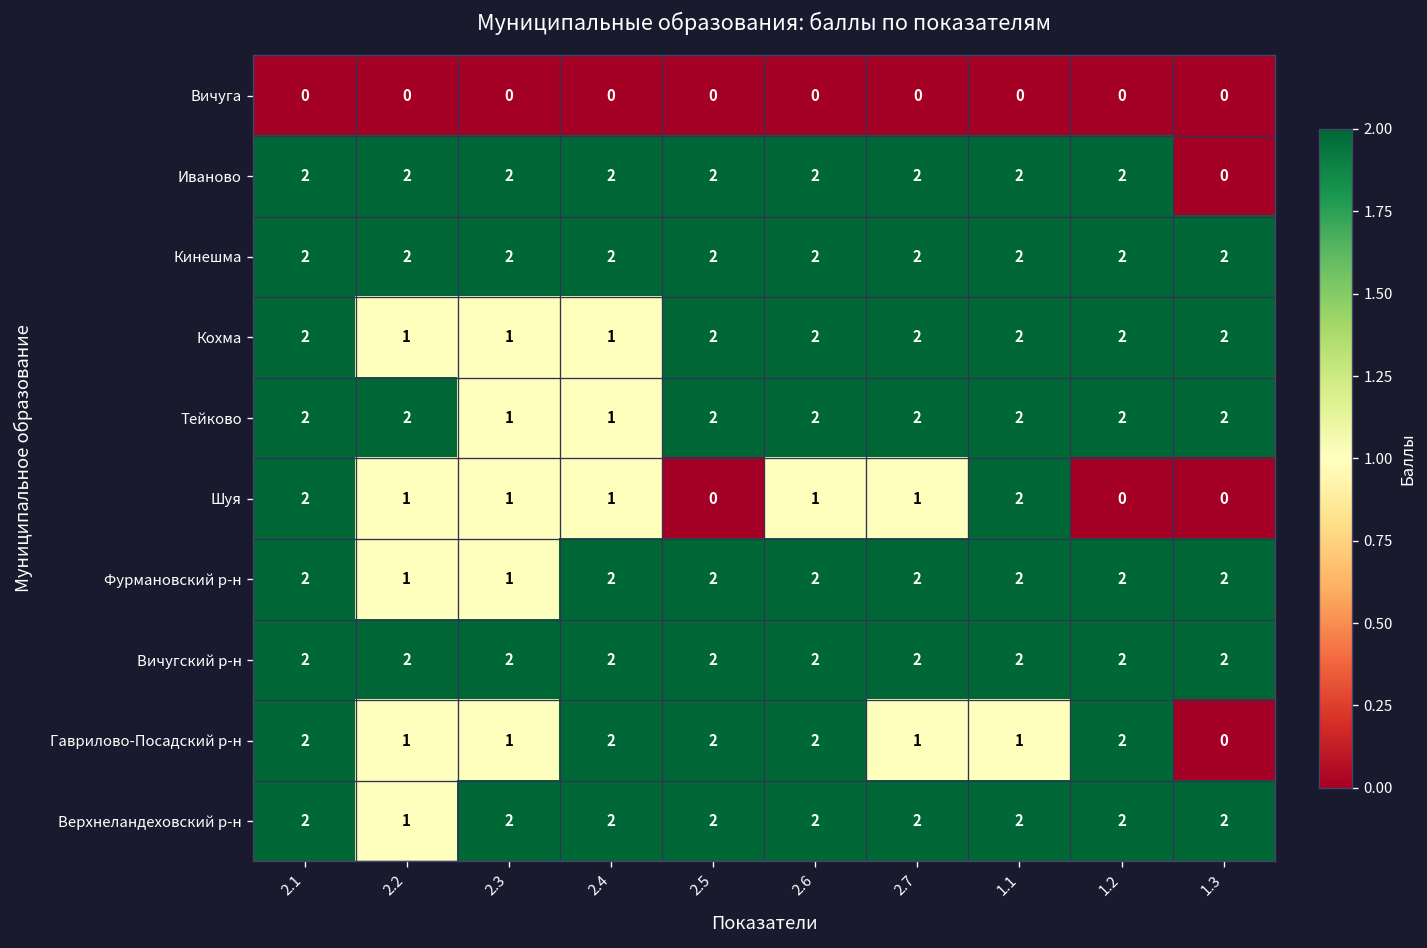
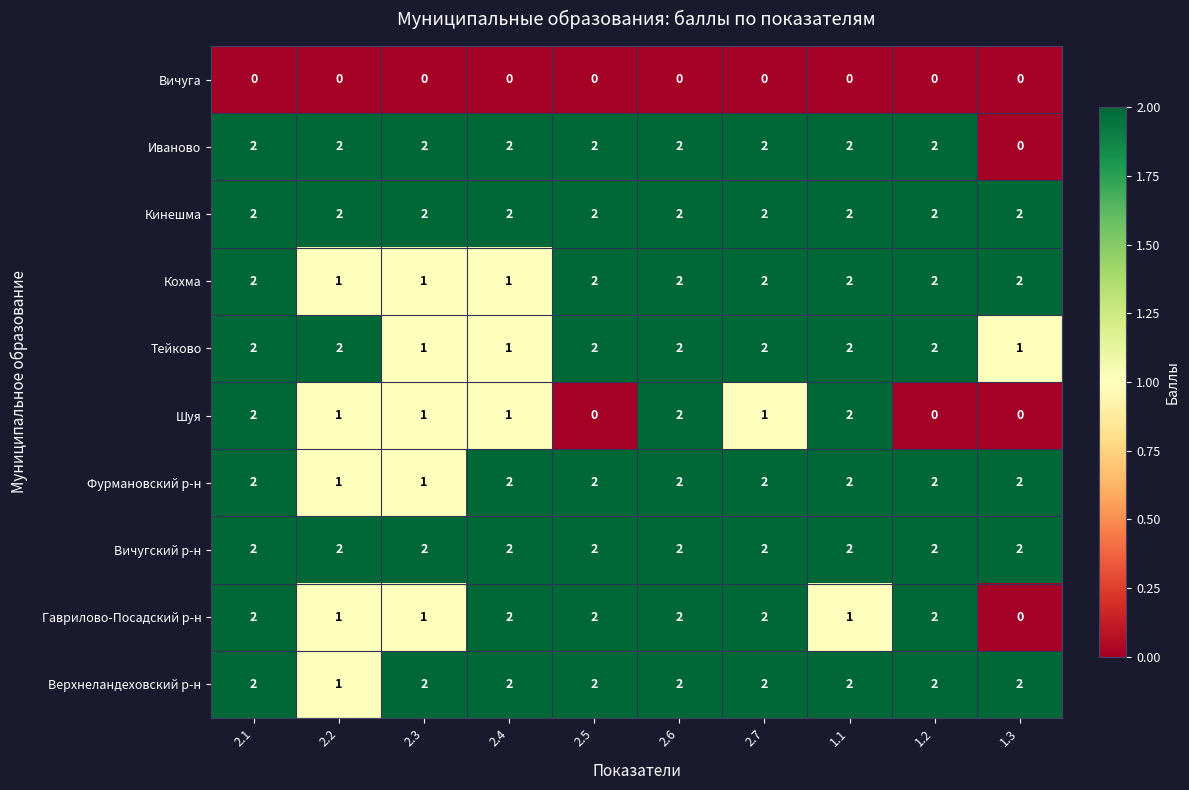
  {
    "Вичуга": {
      "2.1": 0,
      "2.2": 0,
      "2.3": 0,
      "2.4": 0,
      "2.5": 0,
      "2.6": 0,
      "2.7": 0,
      "1.1": 0,
      "1.2": 0,
      "1.3": 0
    },
    "Иваново": {
      "2.1": 2,
      "2.2": 2,
      "2.3": 2,
      "2.4": 2,
      "2.5": 2,
      "2.6": 2,
      "2.7": 2,
      "1.1": 2,
      "1.2": 2,
      "1.3": 0
    },
    "Кинешма": {
      "2.1": 2,
      "2.2": 2,
      "2.3": 2,
      "2.4": 2,
      "2.5": 2,
      "2.6": 2,
      "2.7": 2,
      "1.1": 2,
      "1.2": 2,
      "1.3": 2
    },
    "Кохма": {
      "2.1": 2,
      "2.2": 1,
      "2.3": 1,
      "2.4": 1,
      "2.5": 2,
      "2.6": 2,
      "2.7": 2,
      "1.1": 2,
      "1.2": 2,
      "1.3": 2
    },
    "Тейково": {
      "2.1": 2,
      "2.2": 2,
      "2.3": 1,
      "2.4": 1,
      "2.5": 2,
      "2.6": 2,
      "2.7": 2,
      "1.1": 2,
      "1.2": 2,
-     "1.3": 2
+     "1.3": 1
    },
    "Шуя": {
      "2.1": 2,
      "2.2": 1,
      "2.3": 1,
      "2.4": 1,
      "2.5": 0,
-     "2.6": 1,
+     "2.6": 2,
      "2.7": 1,
      "1.1": 2,
      "1.2": 0,
      "1.3": 0
    },
    "Фурмановский р-н": {
      "2.1": 2,
      "2.2": 1,
      "2.3": 1,
      "2.4": 2,
      "2.5": 2,
      "2.6": 2,
      "2.7": 2,
      "1.1": 2,
      "1.2": 2,
      "1.3": 2
    },
    "Вичугский р-н": {
      "2.1": 2,
      "2.2": 2,
      "2.3": 2,
      "2.4": 2,
      "2.5": 2,
      "2.6": 2,
      "2.7": 2,
      "1.1": 2,
      "1.2": 2,
      "1.3": 2
    },
    "Гаврилово-Посадский р-н": {
      "2.1": 2,
      "2.2": 1,
      "2.3": 1,
      "2.4": 2,
      "2.5": 2,
      "2.6": 2,
-     "2.7": 1,
+     "2.7": 2,
      "1.1": 1,
      "1.2": 2,
      "1.3": 0
    },
    "Верхнеландеховский р-н": {
      "2.1": 2,
      "2.2": 1,
      "2.3": 2,
      "2.4": 2,
      "2.5": 2,
      "2.6": 2,
      "2.7": 2,
      "1.1": 2,
      "1.2": 2,
      "1.3": 2
    }
  }
